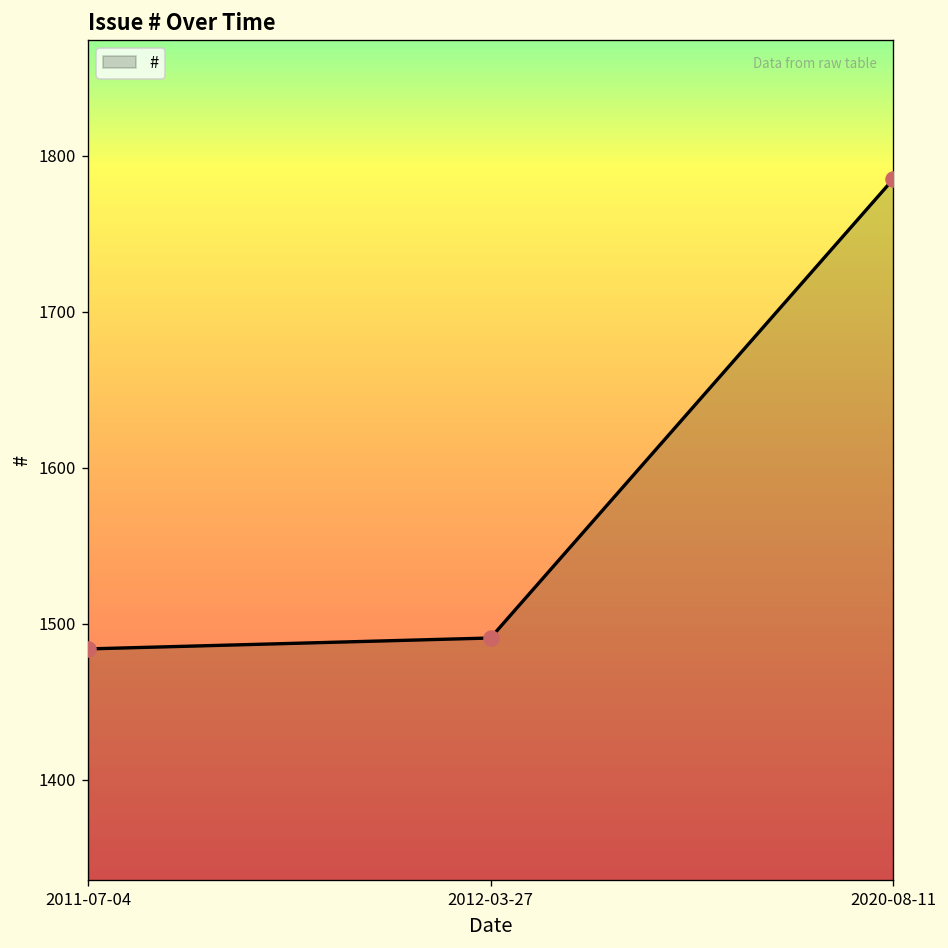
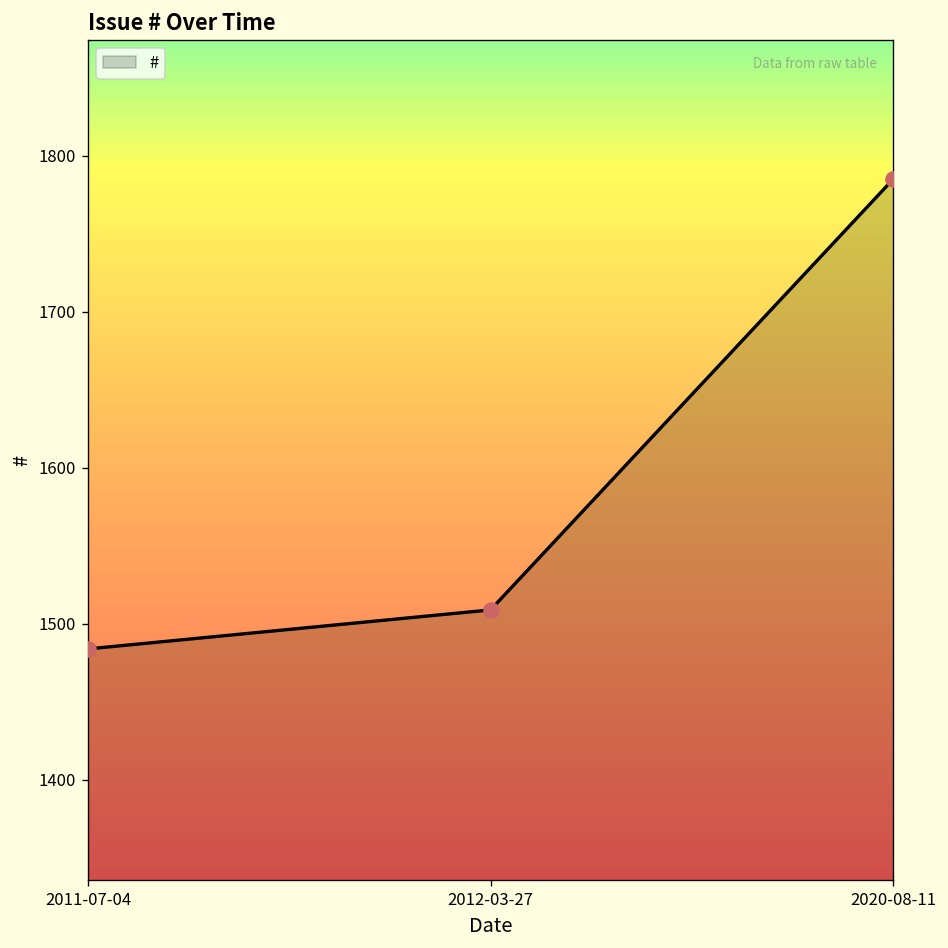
  {
    "2011-07-04": 1484,
-   "2012-03-27": 1491,
+   "2012-03-27": 1509,
    "2020-08-11": 1785
  }
